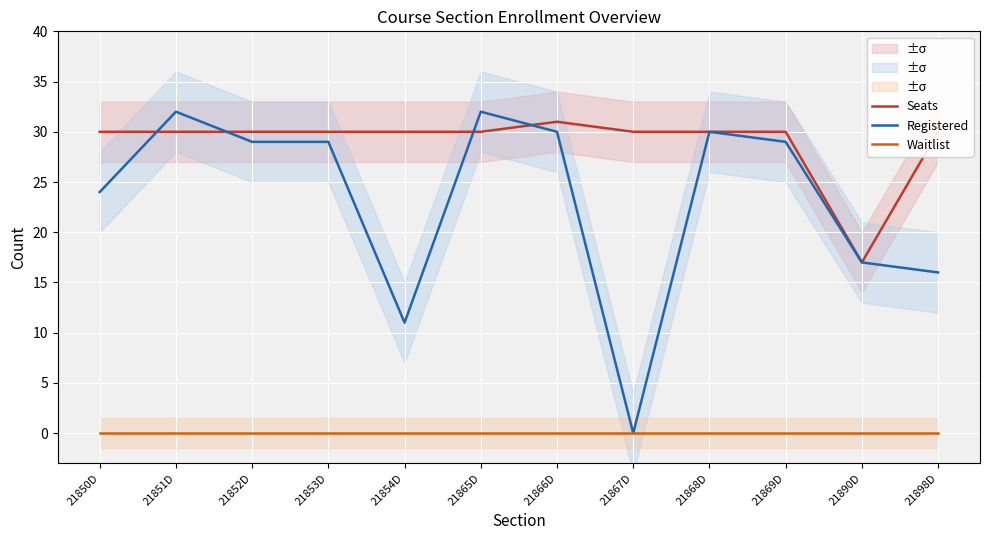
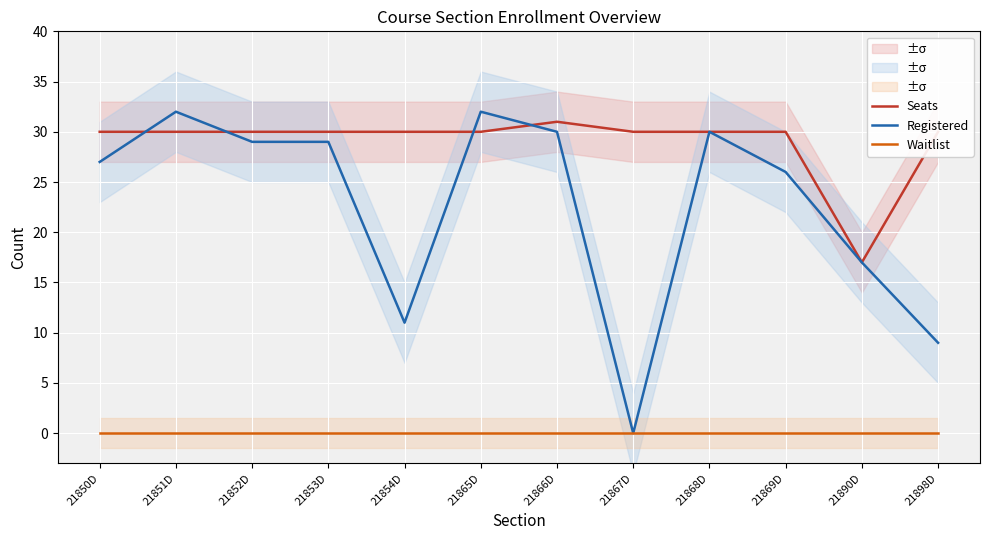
  {
    "Registered": {
-     "21850D": 24,
+     "21850D": 27,
      "21851D": 32,
      "21852D": 29,
      "21853D": 29,
      "21854D": 11,
      "21865D": 32,
      "21866D": 30,
-     "21869D": 29,
-     "21898D": 16
+     "21869D": 26,
+     "21898D": 9
    }
  }
